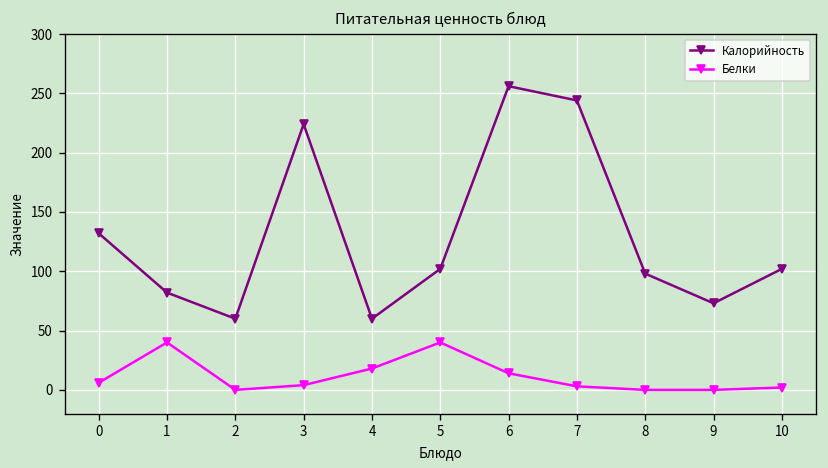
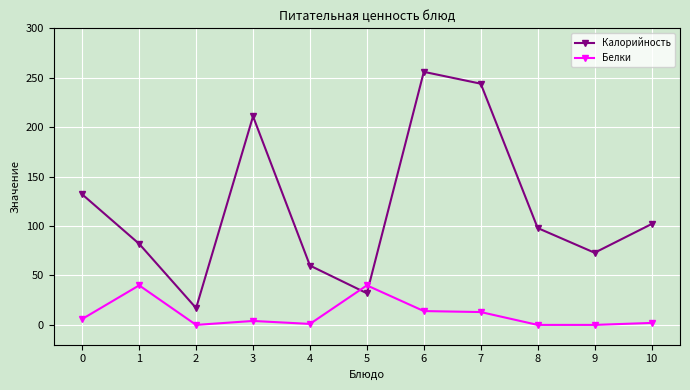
  {
    "Калорийность": {
      "0": 130,
      "1": 80,
-     "2": 60,
-     "3": 220,
+     "2": 20,
+     "3": 210,
      "4": 60,
-     "5": 100,
+     "5": 30,
      "6": 260,
      "7": 240,
      "8": 100,
      "9": 70,
      "10": 100
    },
    "Белки": {
      "0": 10,
      "1": 40,
      "2": 0,
      "3": 0,
-     "4": 20,
+     "4": 0,
      "5": 40,
      "6": 10,
-     "7": 0,
+     "7": 10,
      "8": 0,
      "9": 0,
      "10": 0
    }
  }
